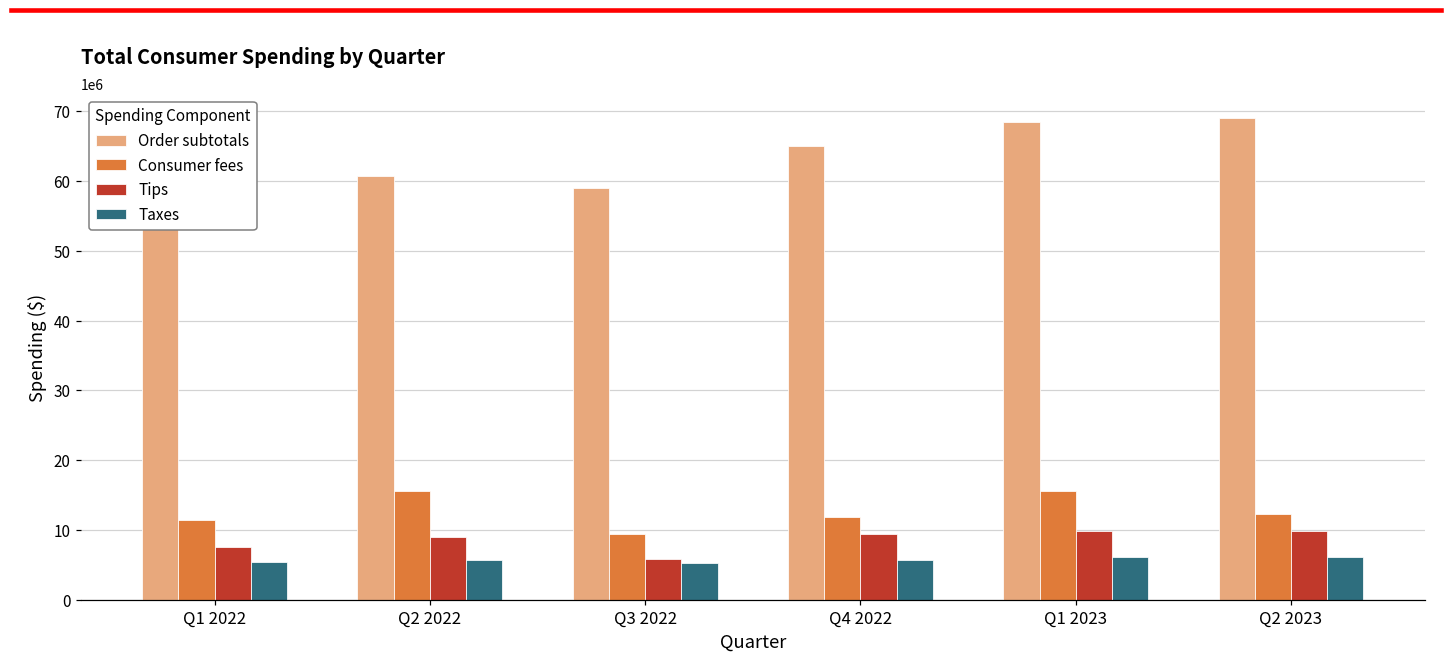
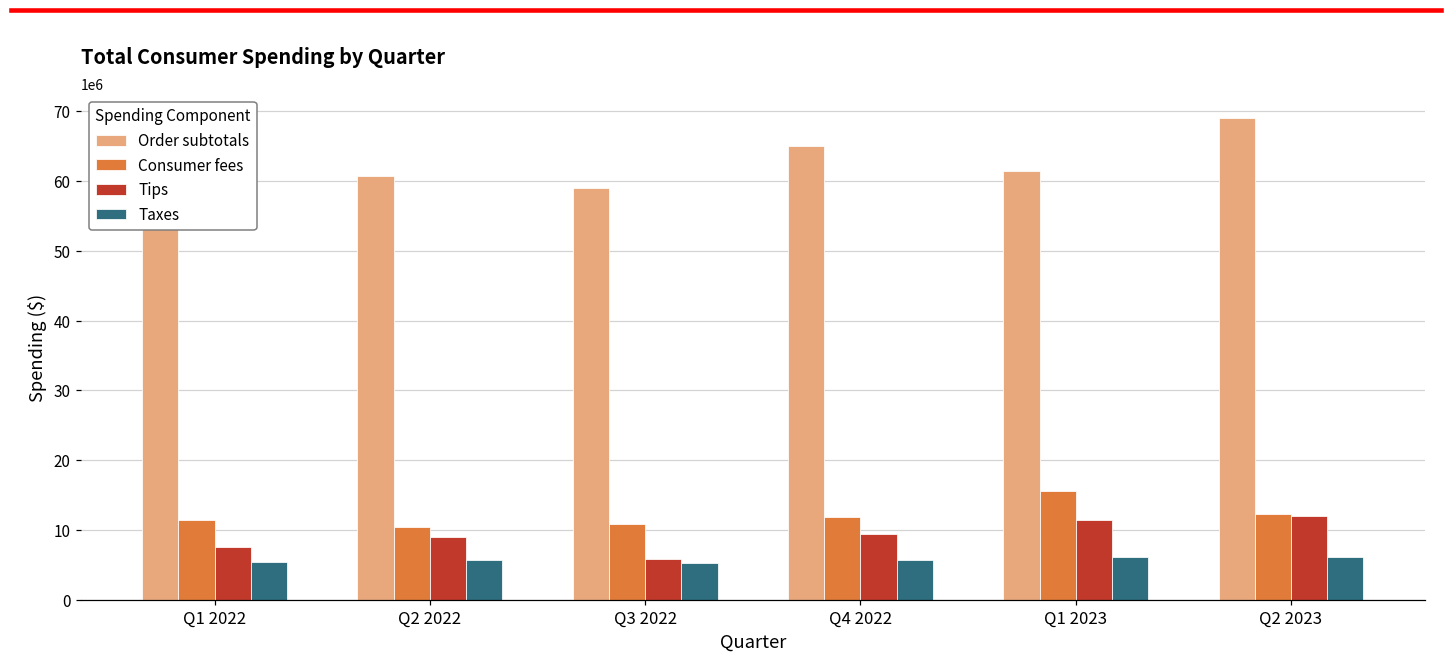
  {
    "Order subtotals": {
      "Q2 2022": 61000000,
      "Q3 2022": 59000000,
      "Q4 2022": 65000000,
-     "Q1 2023": 68000000,
+     "Q1 2023": 61000000,
      "Q2 2023": 69000000
    },
    "Consumer fees": {
      "Q1 2022": 11000000,
-     "Q2 2022": 16000000,
-     "Q3 2022": 9000000,
+     "Q2 2022": 10000000,
+     "Q3 2022": 11000000,
      "Q4 2022": 12000000,
      "Q1 2023": 16000000,
      "Q2 2023": 12000000
    },
    "Tips": {
      "Q1 2022": 8000000,
      "Q2 2022": 9000000,
      "Q3 2022": 6000000,
      "Q4 2022": 9000000,
-     "Q1 2023": 10000000,
-     "Q2 2023": 10000000
+     "Q1 2023": 11000000,
+     "Q2 2023": 12000000
    },
    "Taxes": {
      "Q1 2022": 5000000,
      "Q2 2022": 6000000,
      "Q3 2022": 5000000,
      "Q4 2022": 6000000,
      "Q1 2023": 6000000,
      "Q2 2023": 6000000
    }
  }
